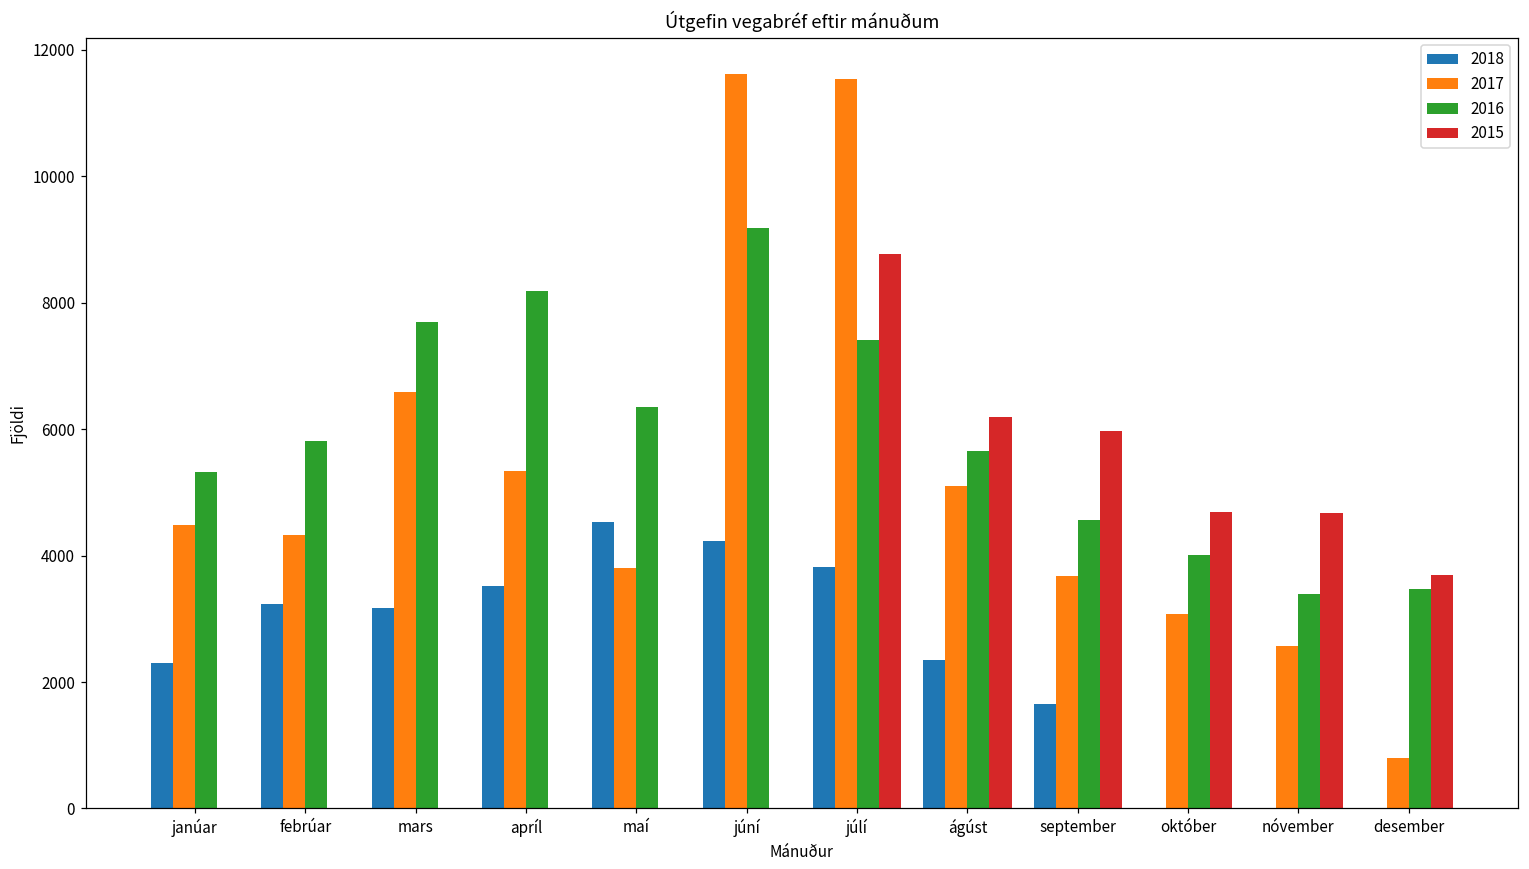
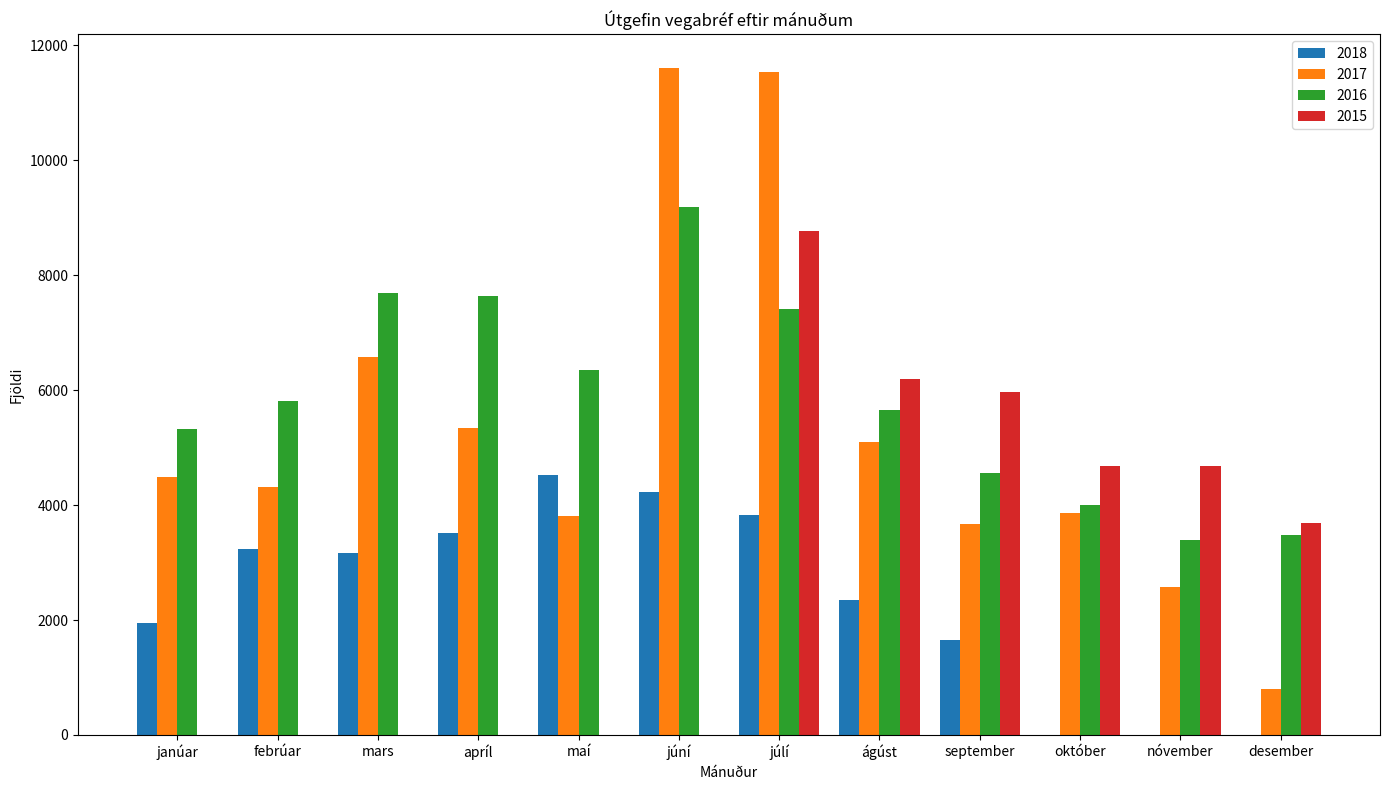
  {
    "2018": {
-     "janúar": 2300,
+     "janúar": 2000,
      "febrúar": 3200,
      "mars": 3200,
      "apríl": 3500,
      "maí": 4500,
      "júní": 4200,
      "júlí": 3800,
      "ágúst": 2300,
      "september": 1600,
      "október": 0,
      "nóvember": 0,
      "desember": 0
    },
    "2017": {
      "janúar": 4500,
      "febrúar": 4300,
      "mars": 6600,
      "apríl": 5300,
      "maí": 3800,
      "júní": 11600,
      "júlí": 11500,
      "ágúst": 5100,
      "september": 3700,
-     "október": 3100,
+     "október": 3900,
      "nóvember": 2600,
      "desember": 800
    },
    "2016": {
      "janúar": 5300,
      "febrúar": 5800,
      "mars": 7700,
-     "apríl": 8200,
+     "apríl": 7600,
      "maí": 6400,
      "júní": 9200,
      "júlí": 7400,
      "ágúst": 5700,
      "september": 4600,
      "október": 4000,
      "nóvember": 3400,
      "desember": 3500
    },
    "2015": {
      "janúar": 0,
      "febrúar": 0,
      "mars": 0,
      "apríl": 0,
      "maí": 0,
      "júní": 0,
      "júlí": 8800,
      "ágúst": 6200,
      "september": 6000,
      "október": 4700,
      "nóvember": 4700,
      "desember": 3700
    }
  }
